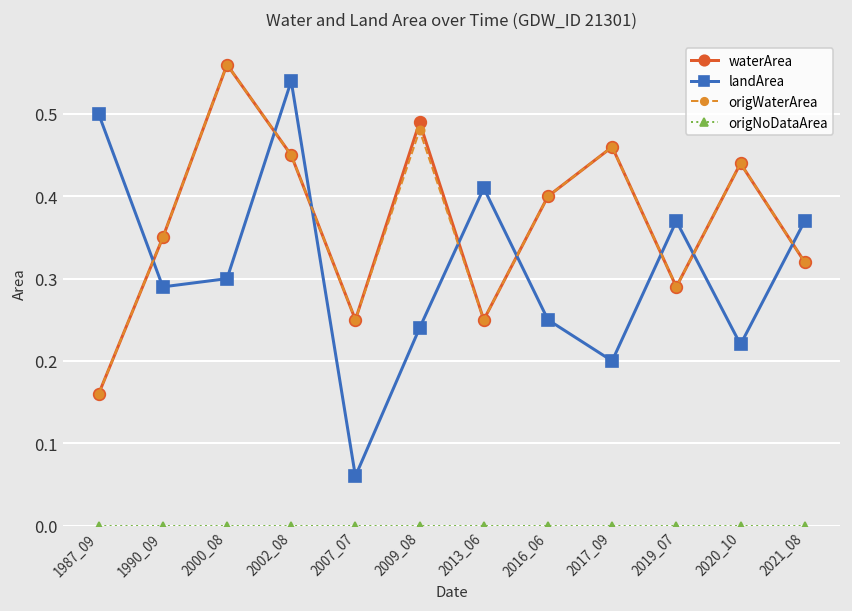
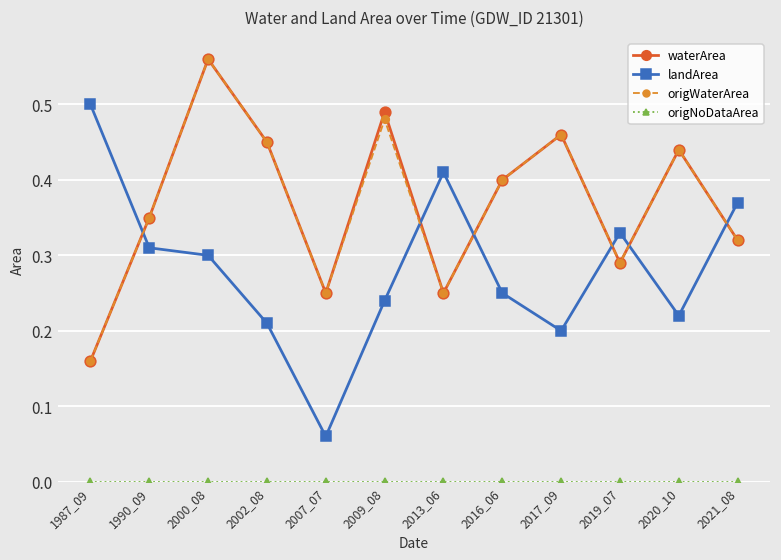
  {
    "landArea": {
      "1987_09": 0.50,
-     "1990_09": 0.29,
+     "1990_09": 0.31,
      "2000_08": 0.30,
-     "2002_08": 0.54,
+     "2002_08": 0.21,
      "2007_07": 0.06,
      "2009_08": 0.24,
      "2013_06": 0.41,
      "2016_06": 0.25,
      "2017_09": 0.20,
-     "2019_07": 0.37,
+     "2019_07": 0.33,
      "2020_10": 0.22,
      "2021_08": 0.37
    },
    "origNoDataArea": {
      "1987_09": 0.00,
      "1990_09": 0.00,
      "2000_08": 0.00,
      "2002_08": 0.00,
      "2007_07": 0.00,
      "2009_08": 0.00,
      "2013_06": 0.00,
      "2016_06": 0.00,
      "2017_09": 0.00,
      "2019_07": 0.00,
      "2020_10": 0.00,
      "2021_08": 0.00
    }
  }
